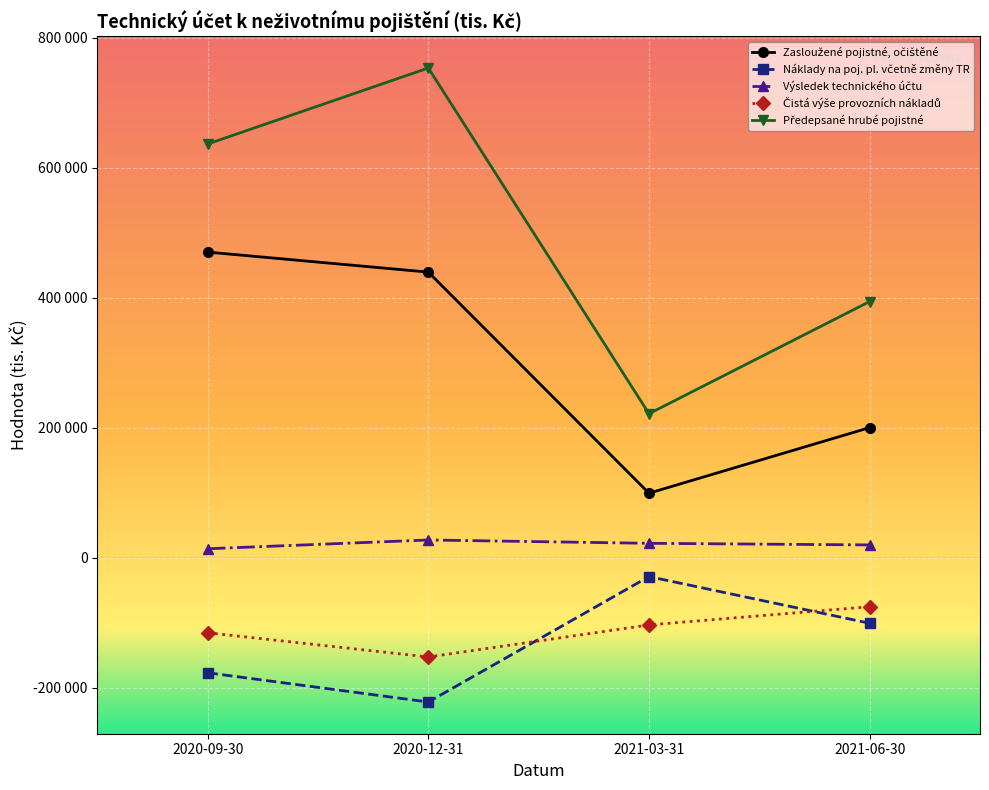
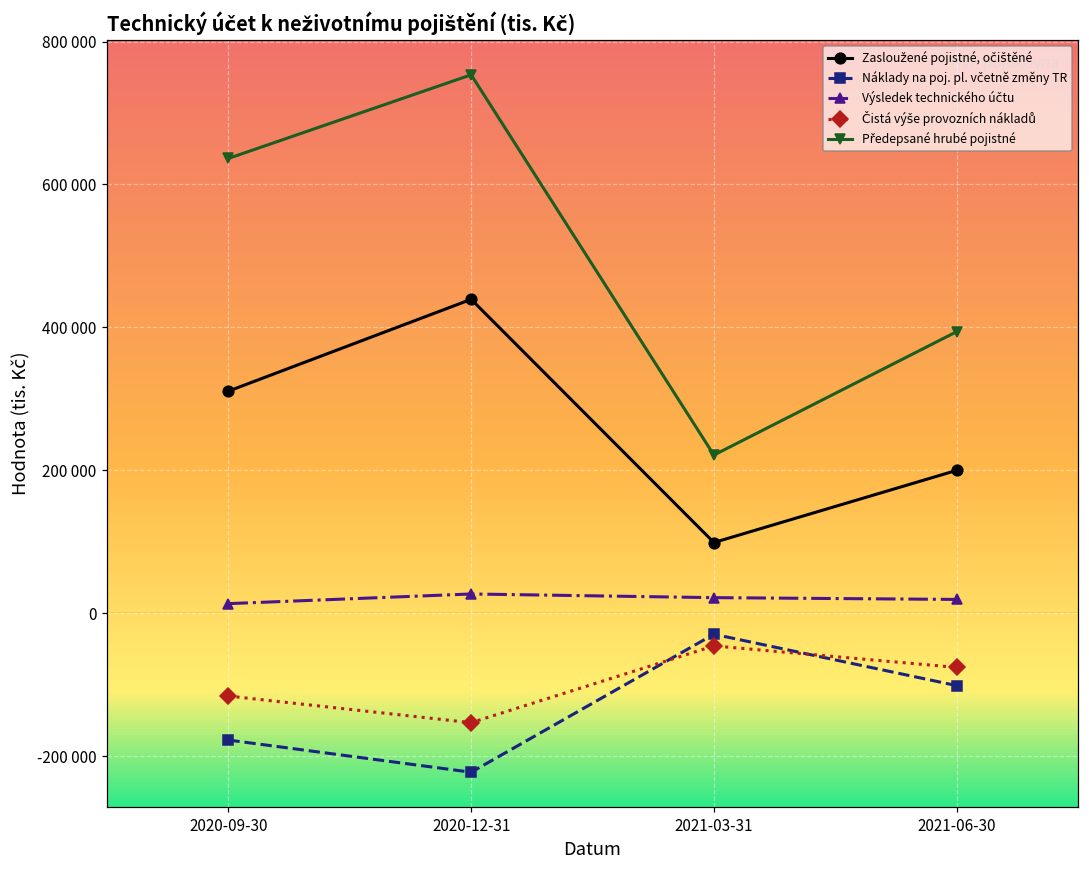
  {
    "Zasloužené pojistné, očištěné": {
-     "2020-09-30": 470000,
+     "2020-09-30": 310000,
      "2020-12-31": 440000,
      "2021-03-31": 100000,
      "2021-06-30": 200000
    },
    "Čistá výše provozních nákladů": {
      "2020-09-30": -120000,
      "2020-12-31": -150000,
-     "2021-03-31": -100000,
+     "2021-03-31": -50000,
      "2021-06-30": -80000
    },
    "Předepsané hrubé pojistné": {
      "2020-09-30": 640000,
      "2020-12-31": 750000,
      "2021-03-31": 220000,
      "2021-06-30": 390000
    }
  }
